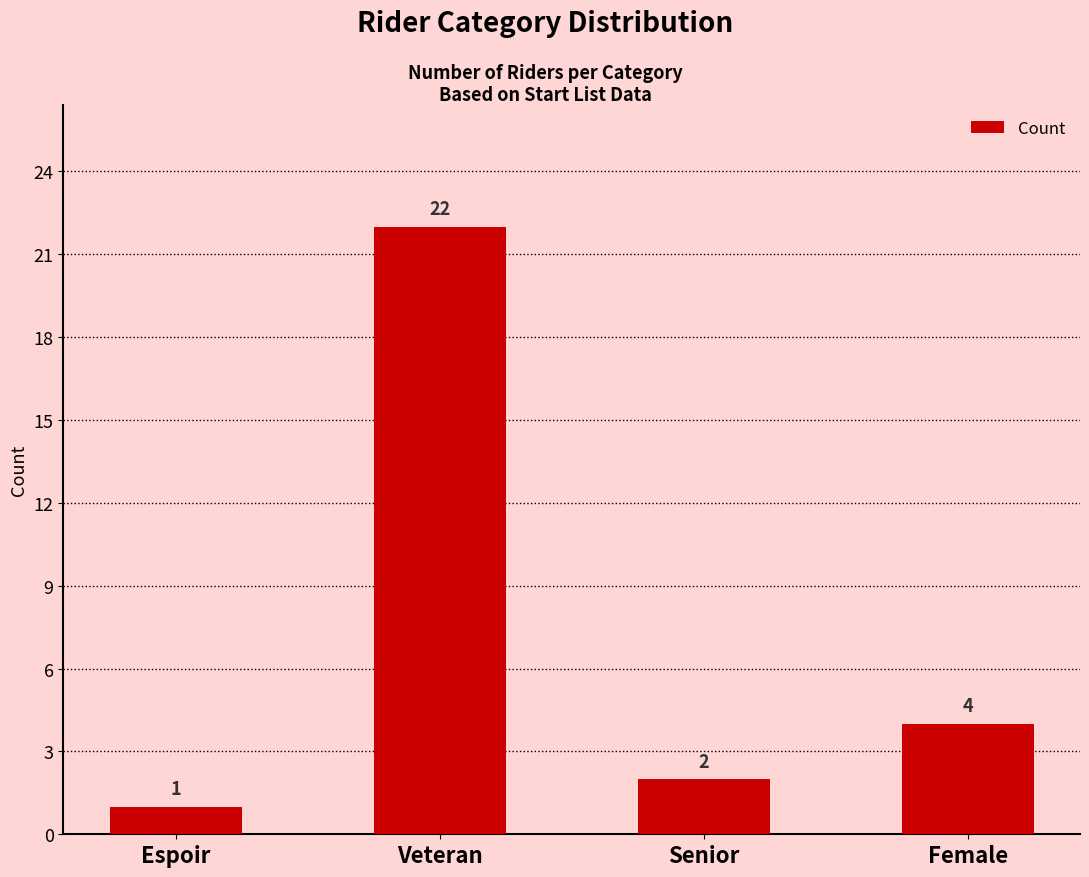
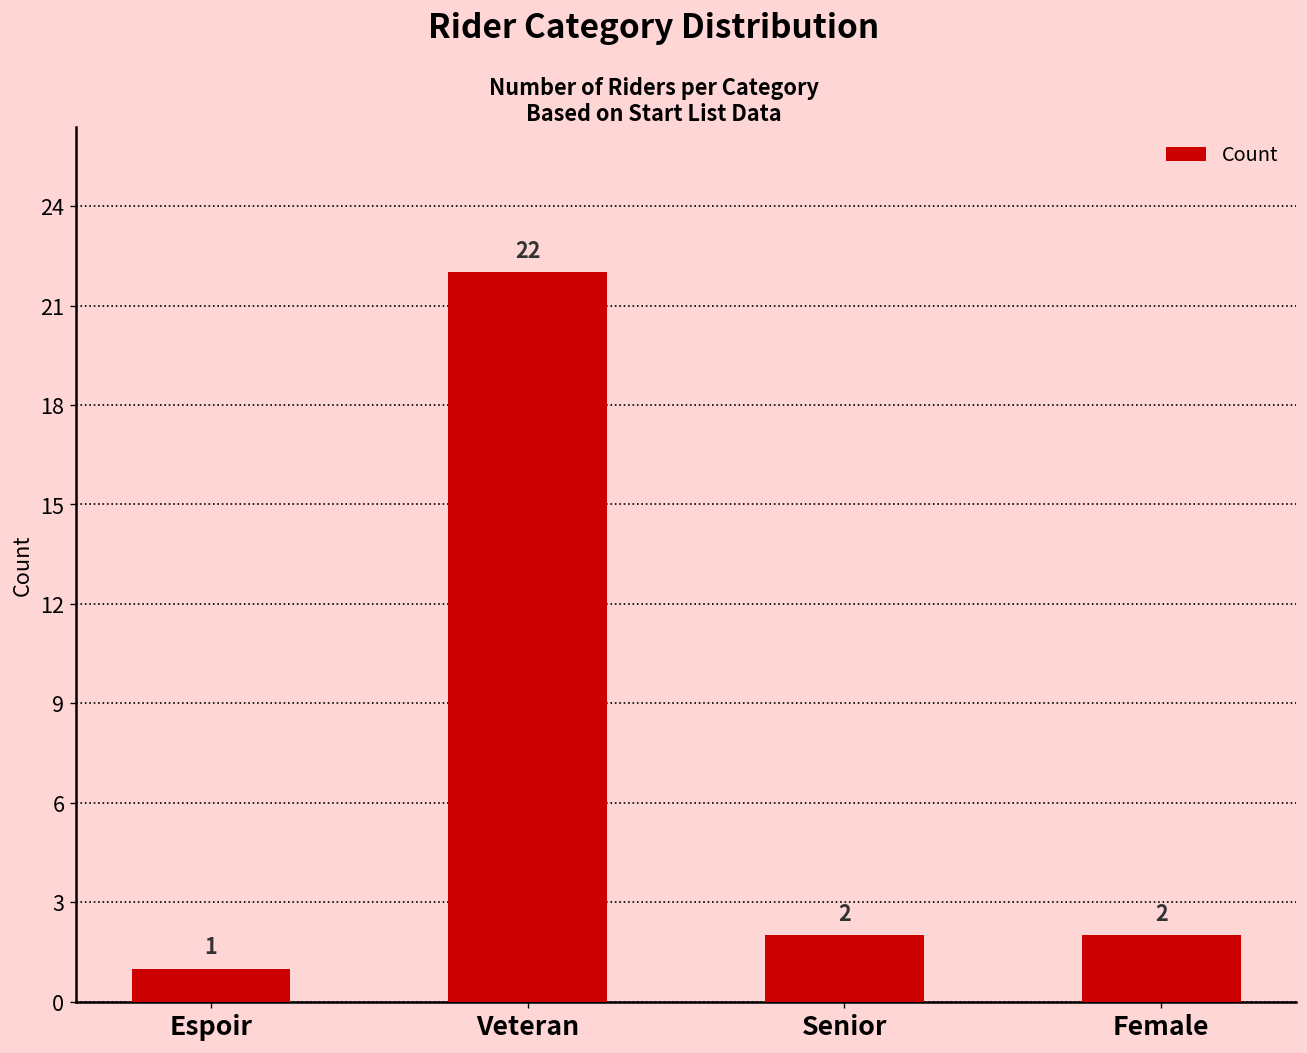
  {
    "Espoir": 1,
    "Veteran": 22,
    "Senior": 2,
-   "Female": 4
+   "Female": 2
  }
